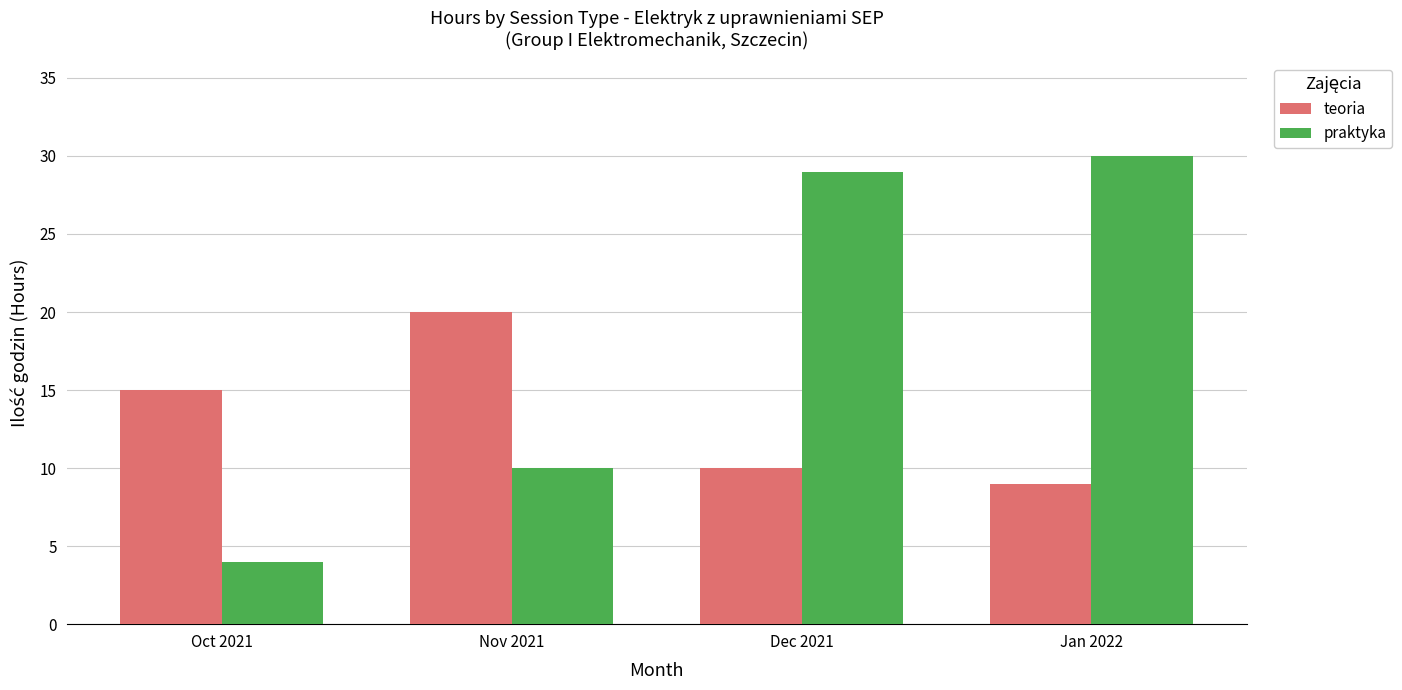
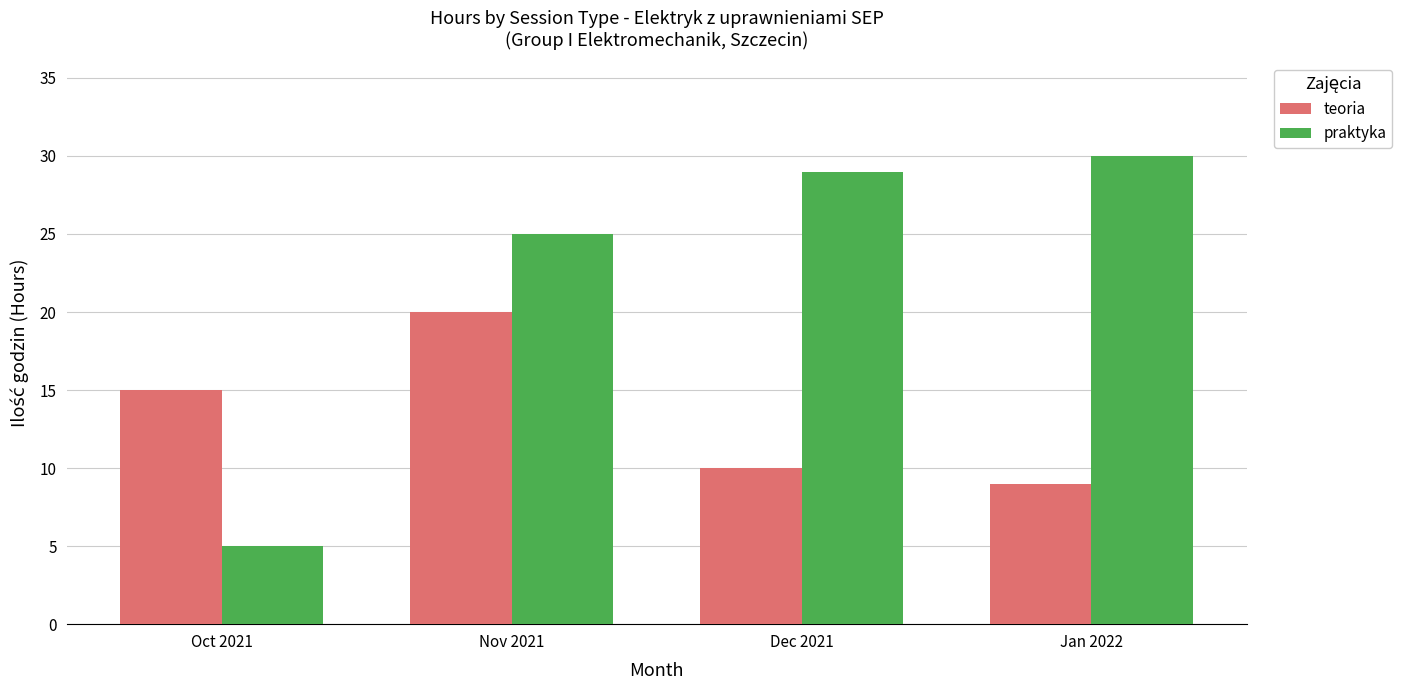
  {
    "teoria": {
      "Oct 2021": 15,
      "Nov 2021": 20,
      "Dec 2021": 10,
      "Jan 2022": 9
    },
    "praktyka": {
-     "Oct 2021": 4,
-     "Nov 2021": 10,
+     "Oct 2021": 5,
+     "Nov 2021": 25,
      "Dec 2021": 29,
      "Jan 2022": 30
    }
  }
